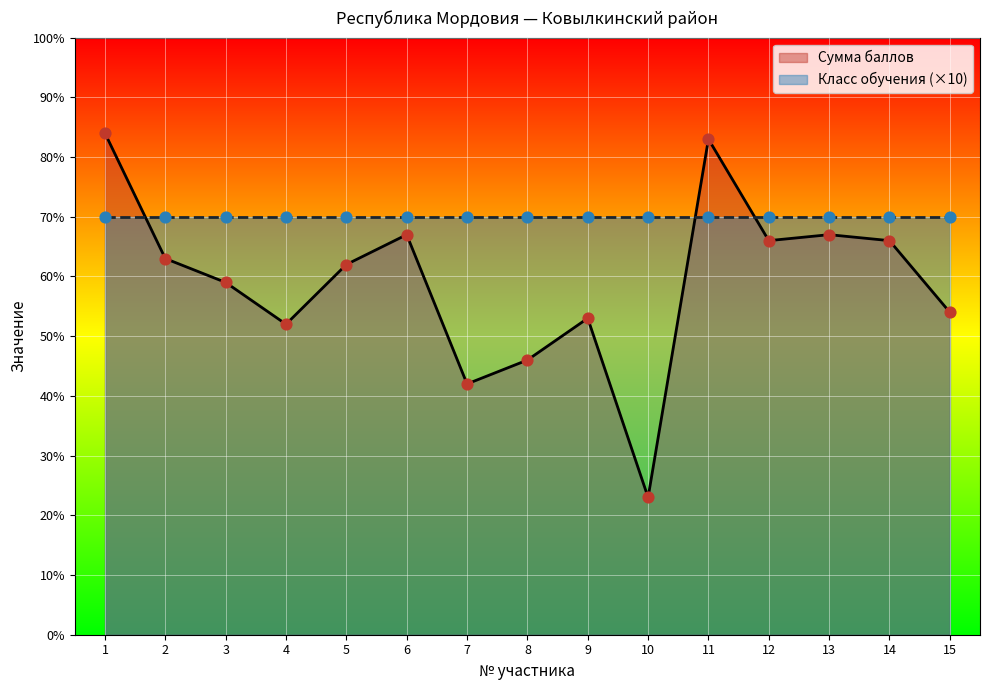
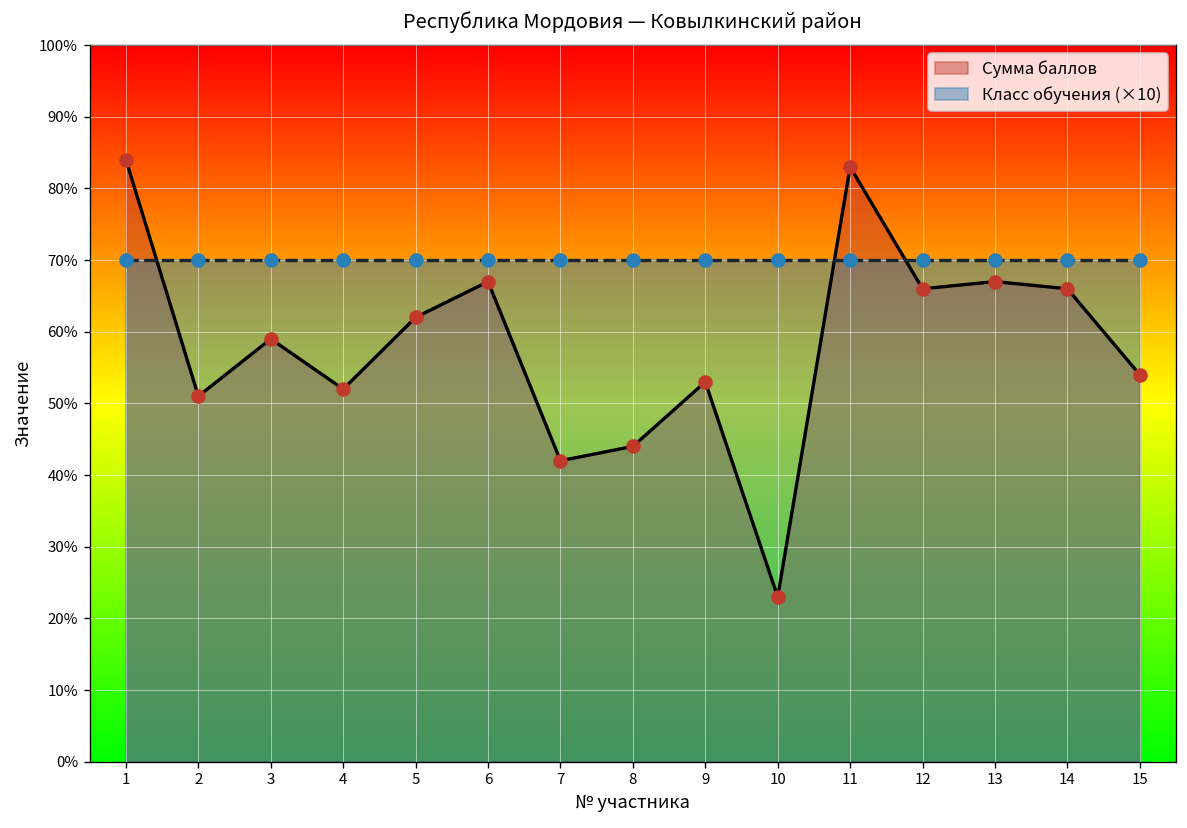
  {
    "Сумма баллов": {
      "1": "84%",
-     "2": "63%",
+     "2": "51%",
      "3": "59%",
      "4": "52%",
      "5": "62%",
      "6": "67%",
      "7": "42%",
-     "8": "46%",
+     "8": "44%",
      "9": "53%",
      "10": "23%",
      "11": "83%",
      "12": "66%",
      "13": "67%",
      "14": "66%",
      "15": "54%"
    },
    "Класс обучения (×10)": {
      "1": "70%",
      "2": "70%",
      "3": "70%",
      "4": "70%",
      "5": "70%",
      "6": "70%",
      "7": "70%",
      "8": "70%",
      "9": "70%",
      "10": "70%",
      "11": "70%",
      "12": "70%",
      "13": "70%",
      "14": "70%",
      "15": "70%"
    }
  }
